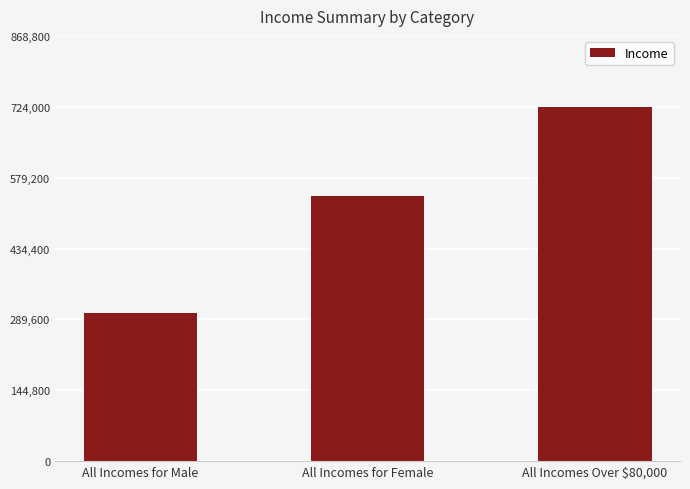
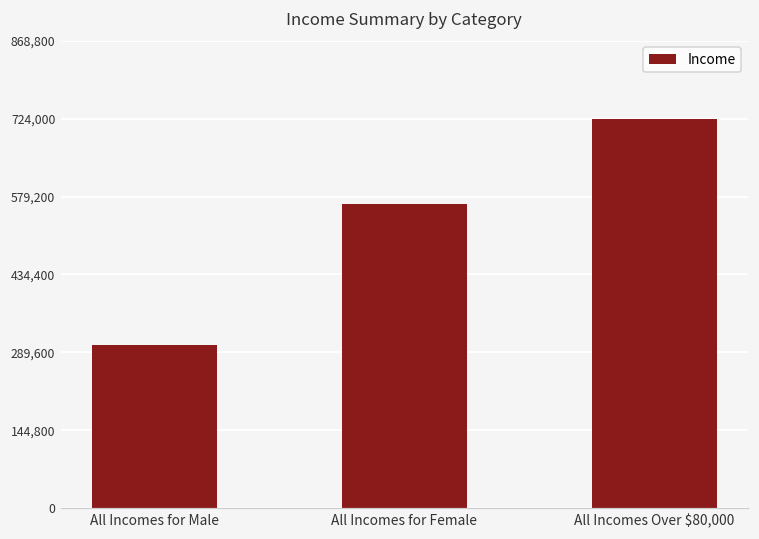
  {
    "All Incomes for Male": "300,000",
-   "All Incomes for Female": "540,000",
+   "All Incomes for Female": "560,000",
    "All Incomes Over $80,000": "720,000"
  }
